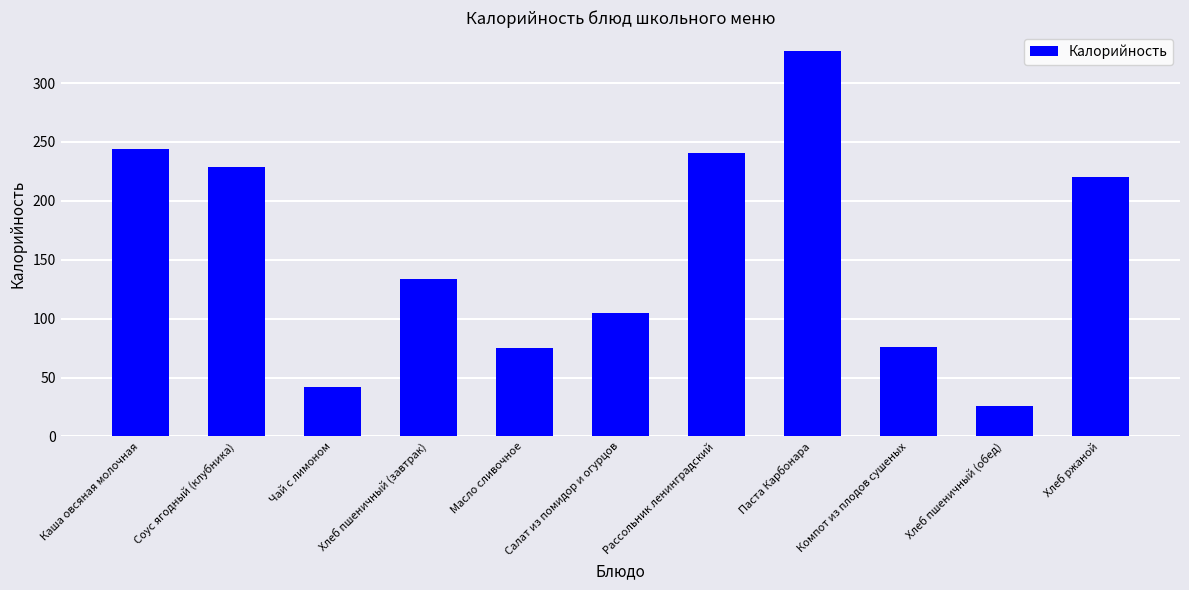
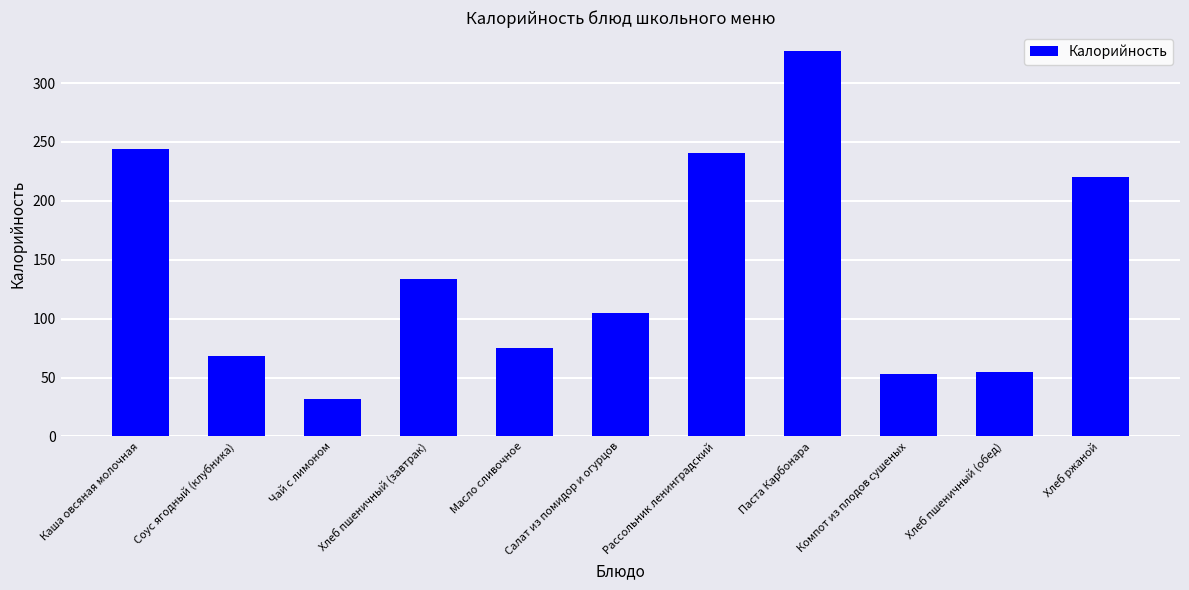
  {
    "Каша овсяная молочная": 244,
-   "Соус ягодный (клубника)": 229,
-   "Чай с лимоном": 42,
+   "Соус ягодный (клубника)": 68,
+   "Чай с лимоном": 32,
    "Хлеб пшеничный (завтрак)": 134,
    "Масло сливочное": 75,
    "Салат из помидор и огурцов": 105,
    "Рассольник ленинградский": 241,
    "Паста Карбонара": 327,
-   "Компот из плодов сушеных": 76,
-   "Хлеб пшеничный (обед)": 26,
+   "Компот из плодов сушеных": 53,
+   "Хлеб пшеничный (обед)": 55,
    "Хлеб ржаной": 221
  }
